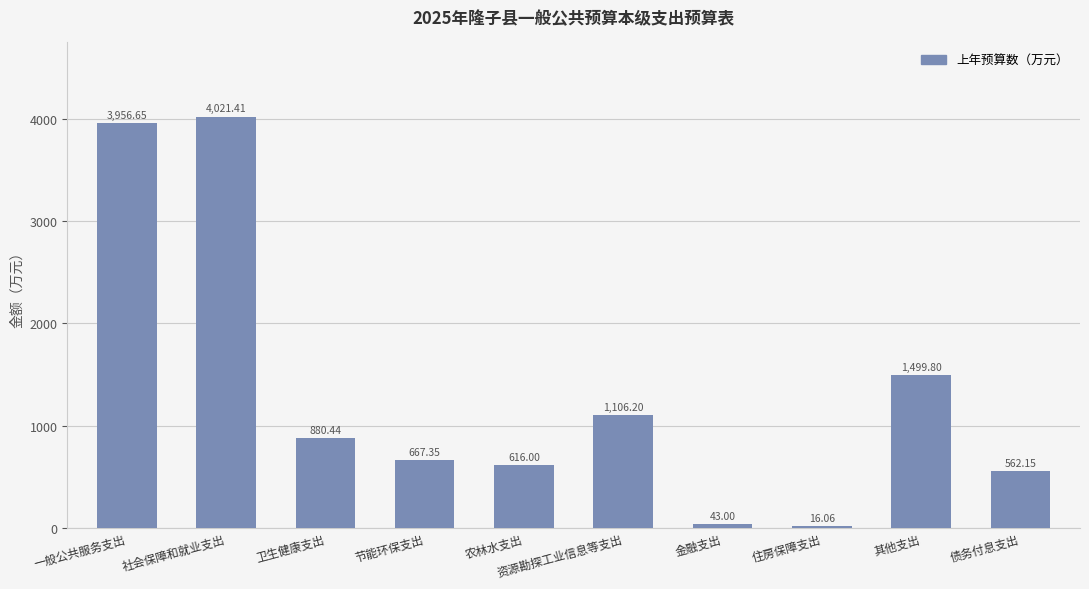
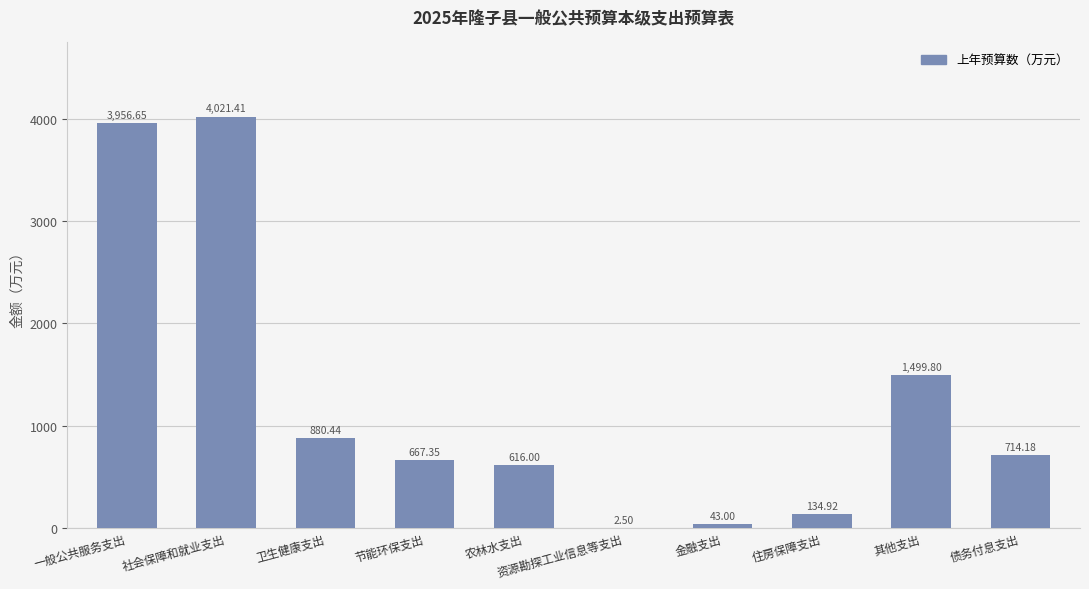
  {
    "一般公共服务支出": "3,956.65",
    "社会保障和就业支出": "4,021.41",
    "卫生健康支出": "880.44",
    "节能环保支出": "667.35",
    "农林水支出": "616.00",
-   "资源勘探工业信息等支出": "1,106.20",
+   "资源勘探工业信息等支出": "2.50",
    "金融支出": "43.00",
-   "住房保障支出": "16.06",
+   "住房保障支出": "134.92",
    "其他支出": "1,499.80",
-   "债务付息支出": "562.15"
+   "债务付息支出": "714.18"
  }
